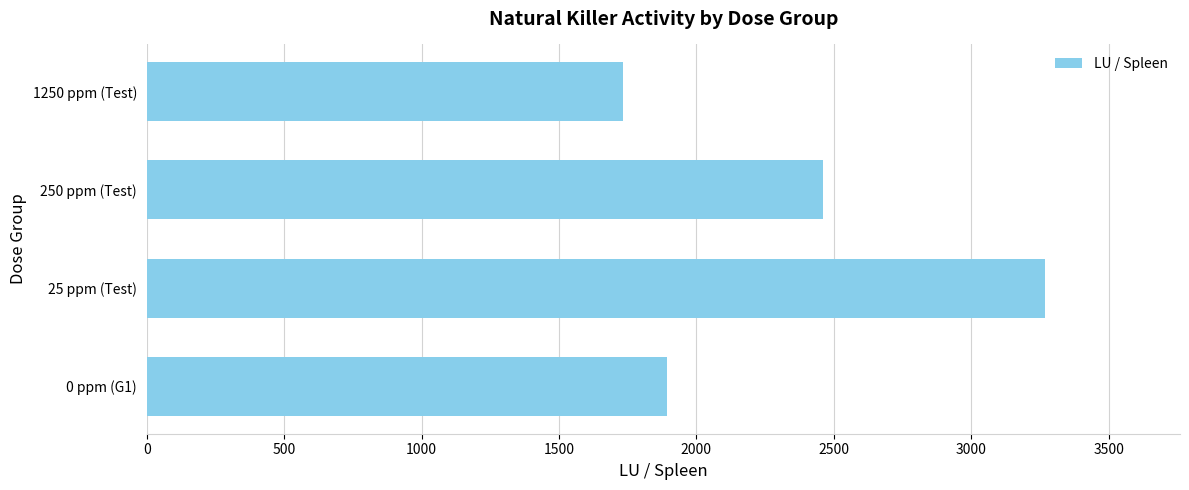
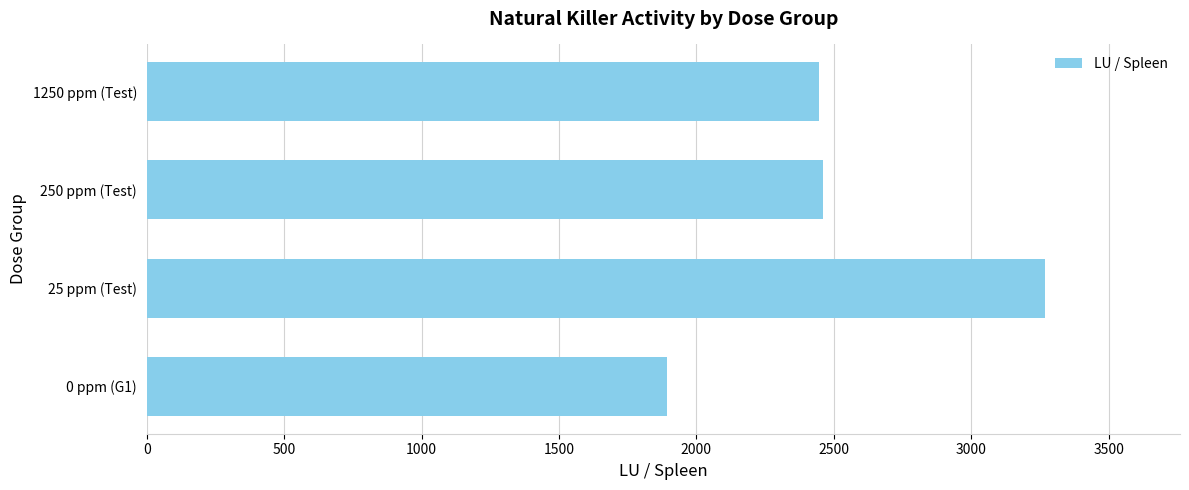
  {
-   "1250 ppm (Test)": 1730,
+   "1250 ppm (Test)": 2450,
    "250 ppm (Test)": 2460,
    "25 ppm (Test)": 3270,
    "0 ppm (G1)": 1890
  }
